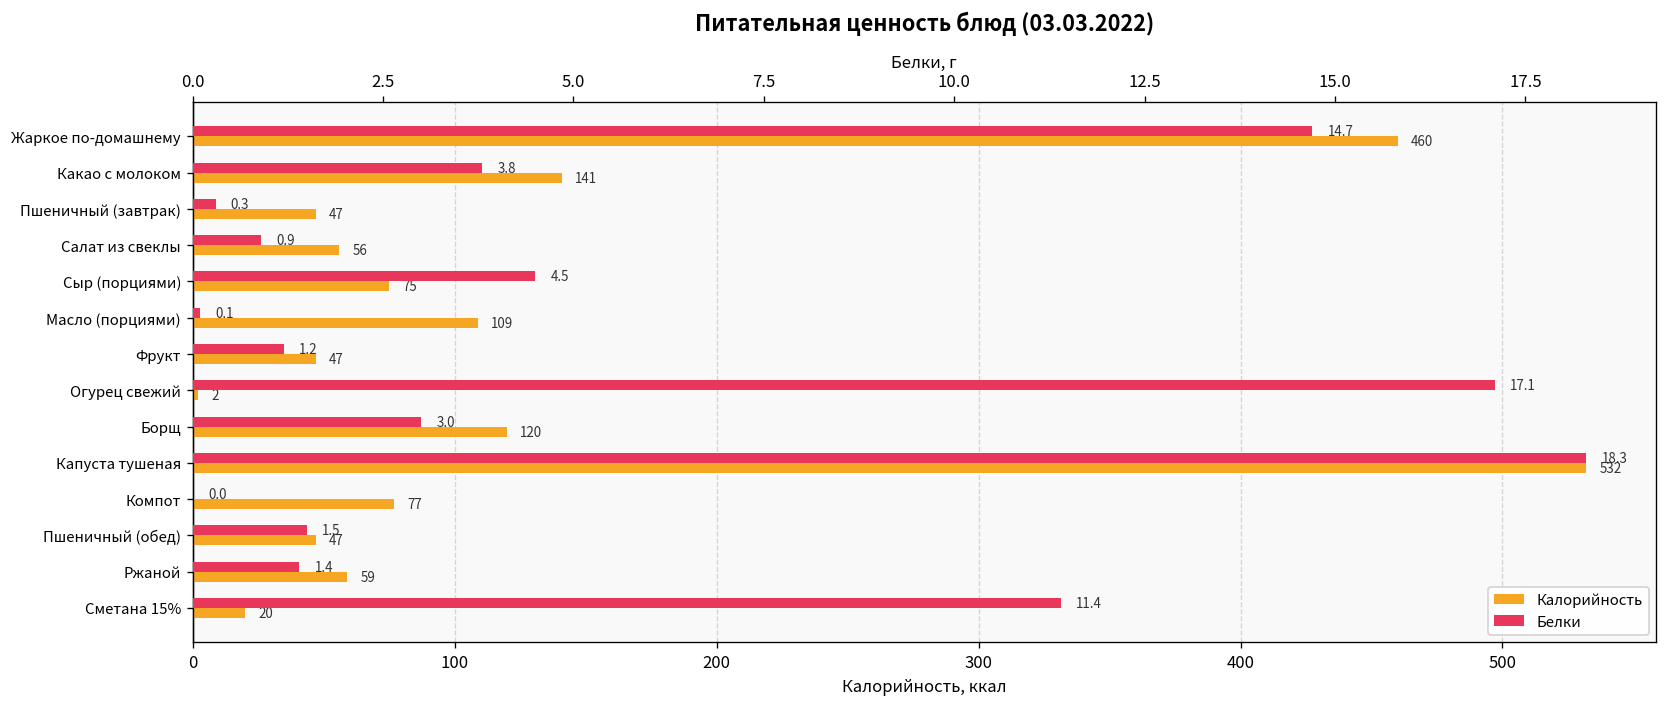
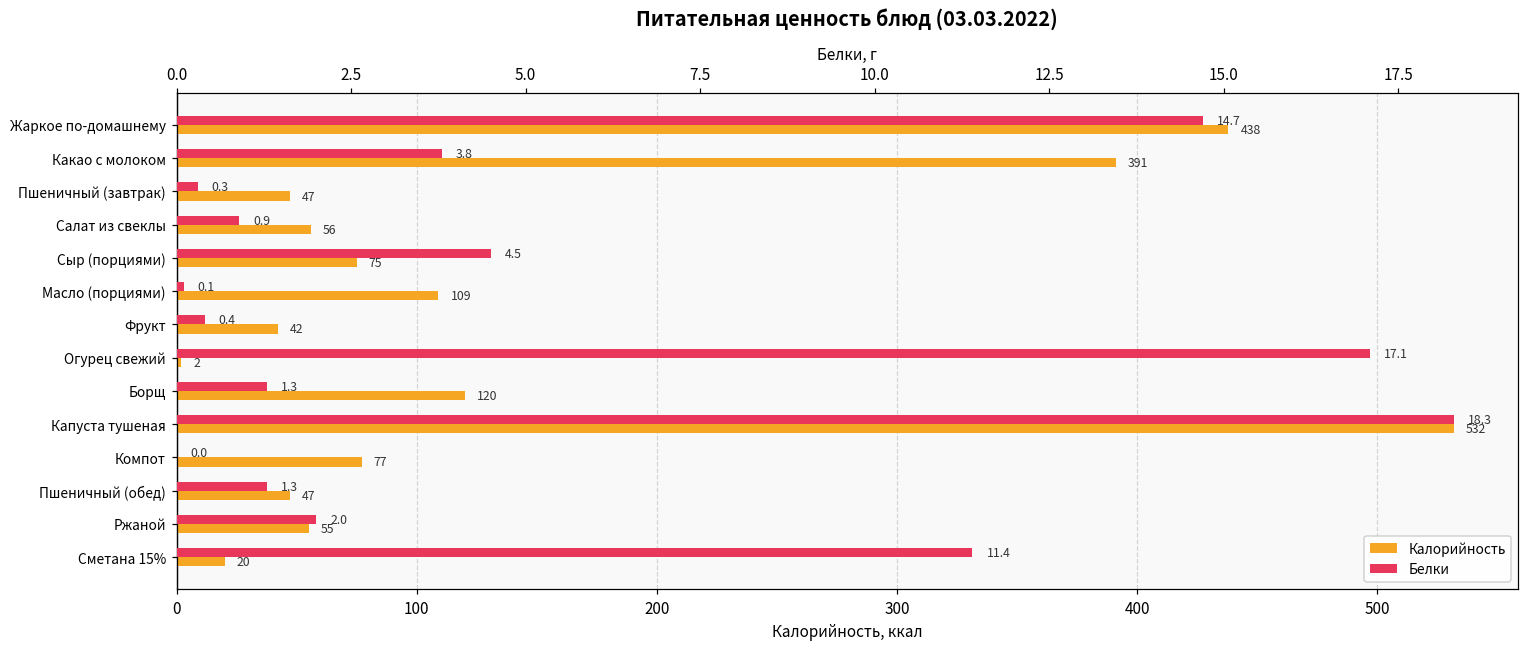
  {
    "Калорийность": {
-     "Жаркое по-домашнему": 460,
-     "Какао с молоком": 141,
+     "Жаркое по-домашнему": 438,
+     "Какао с молоком": 391,
      "Пшеничный (завтрак)": 47,
      "Салат из свеклы": 56,
      "Сыр (порциями)": 75,
      "Масло (порциями)": 109,
-     "Фрукт": 47,
+     "Фрукт": 42,
      "Огурец свежий": 2,
      "Борщ": 120,
      "Компот": 77,
      "Пшеничный (обед)": 47,
-     "Ржаной": 59,
+     "Ржаной": 55,
      "Сметана 15%": 20
    },
    "Белки": {
      "Жаркое по-домашнему": 14.7,
      "Какао с молоком": 3.8,
      "Пшеничный (завтрак)": 0.3,
      "Салат из свеклы": 0.9,
      "Сыр (порциями)": 4.5,
      "Масло (порциями)": 0.1,
-     "Фрукт": 1.2,
+     "Фрукт": 0.4,
      "Огурец свежий": 17.1,
-     "Борщ": 3.0,
+     "Борщ": 1.3,
      "Капуста тушеная": 18.3,
      "Компот": 0.0,
-     "Пшеничный (обед)": 1.5,
-     "Ржаной": 1.4,
+     "Пшеничный (обед)": 1.3,
+     "Ржаной": 2.0,
      "Сметана 15%": 11.4
    }
  }
